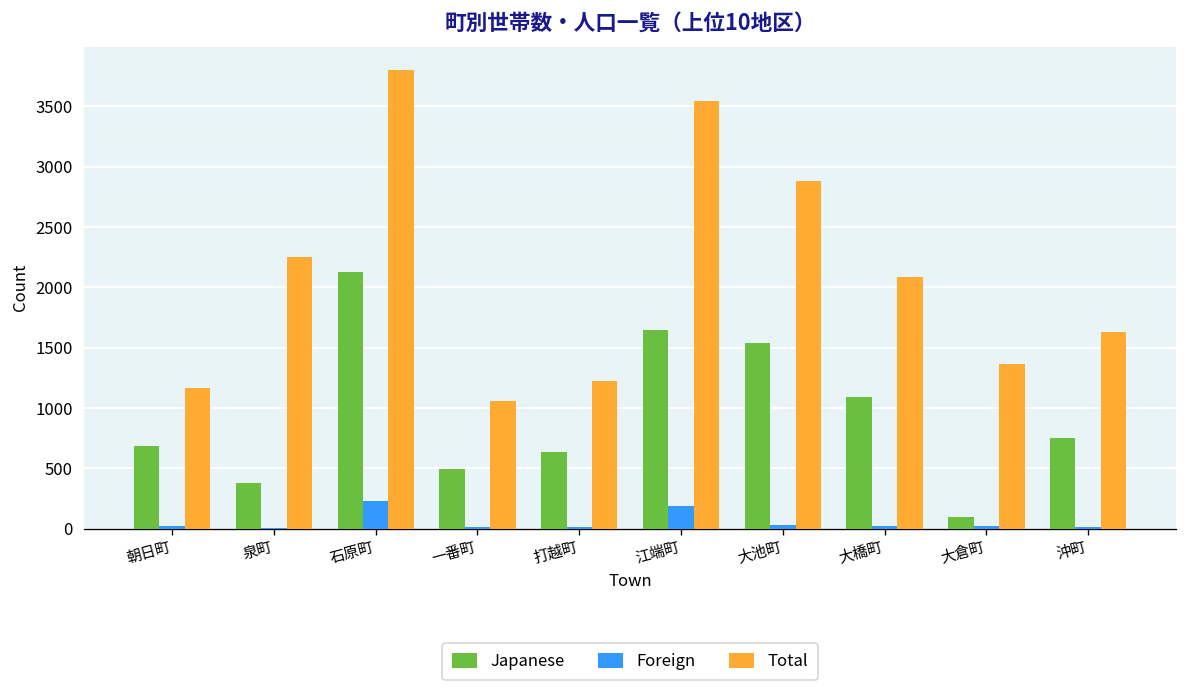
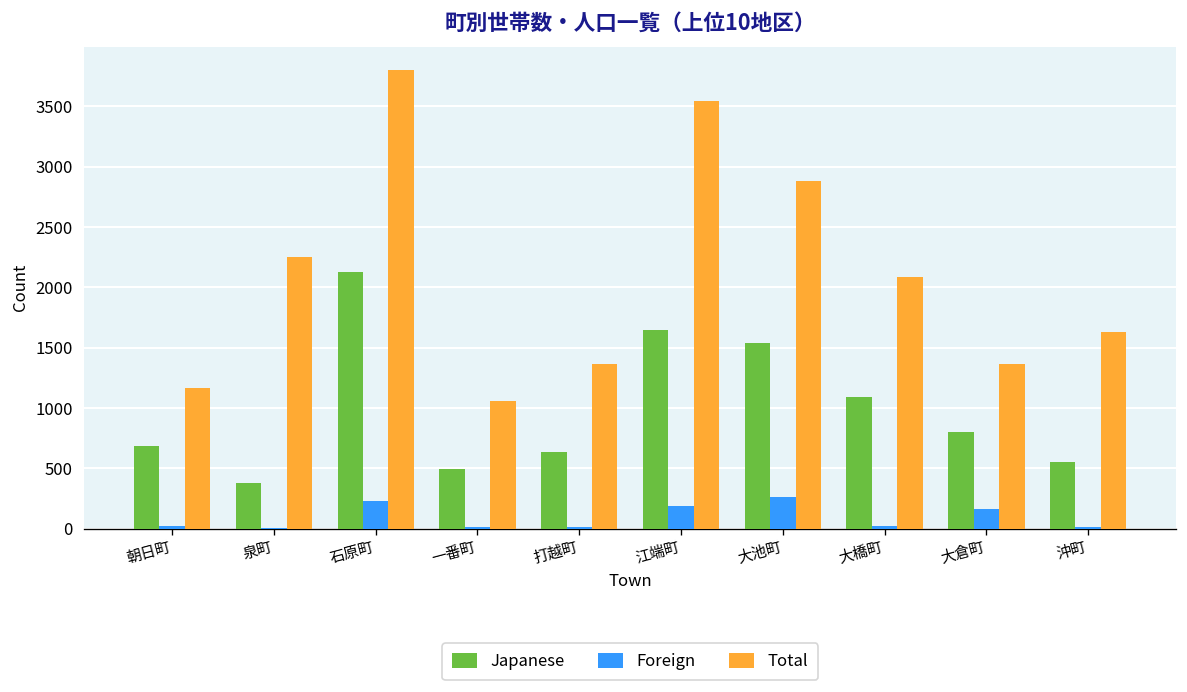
  {
    "Japanese": {
      "朝日町": 690,
      "泉町": 380,
      "石原町": 2130,
      "一番町": 500,
      "打越町": 640,
      "江端町": 1650,
      "大池町": 1540,
      "大橋町": 1090,
-     "大倉町": 100,
-     "沖町": 750
+     "大倉町": 800,
+     "沖町": 560
    },
    "Foreign": {
      "石原町": 230,
      "江端町": 190,
-     "大池町": 30,
-     "大倉町": 20
+     "大池町": 260,
+     "大倉町": 160
    },
    "Total": {
      "朝日町": 1170,
      "泉町": 2250,
      "石原町": 3810,
      "一番町": 1060,
-     "打越町": 1230,
+     "打越町": 1360,
      "江端町": 3550,
      "大池町": 2880,
      "大橋町": 2090,
      "大倉町": 1370,
      "沖町": 1630
    }
  }
